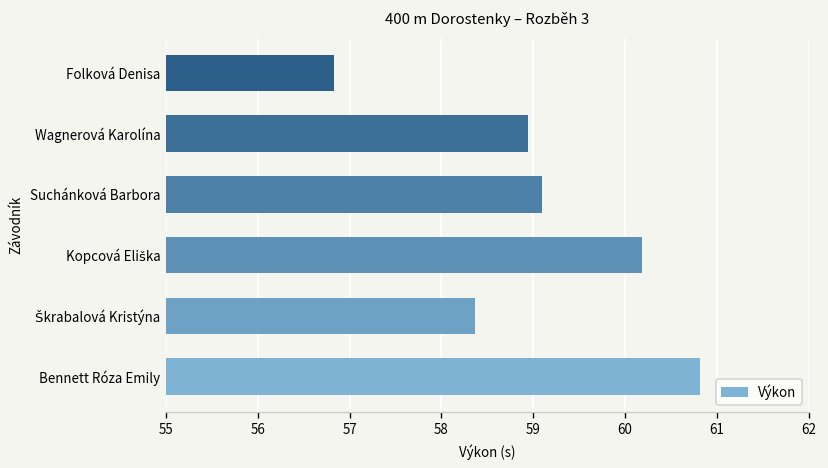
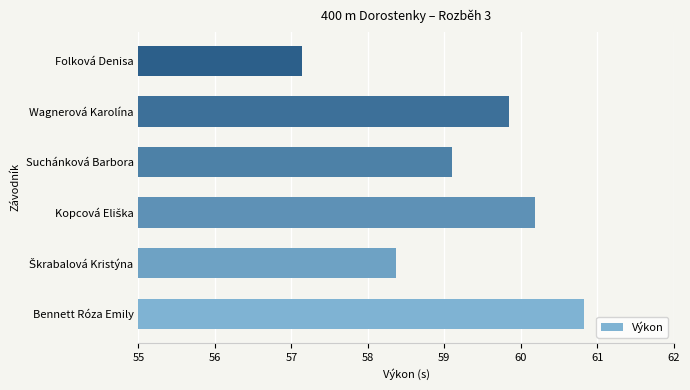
  {
-   "Folková Denisa": 56.8,
-   "Wagnerová Karolína": 58.9,
+   "Folková Denisa": 57.1,
+   "Wagnerová Karolína": 59.9,
    "Suchánková Barbora": 59.1,
    "Kopcová Eliška": 60.2,
    "Škrabalová Kristýna": 58.4,
    "Bennett Róza Emily": 60.8
  }
